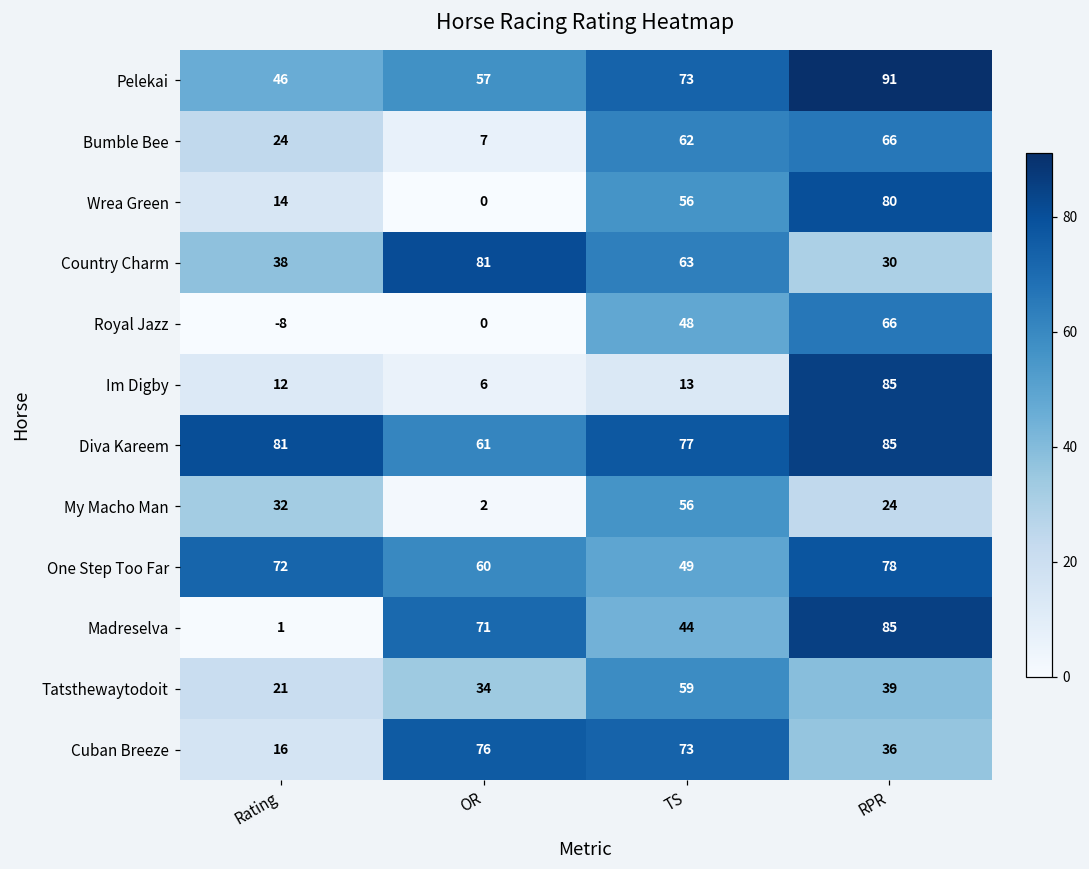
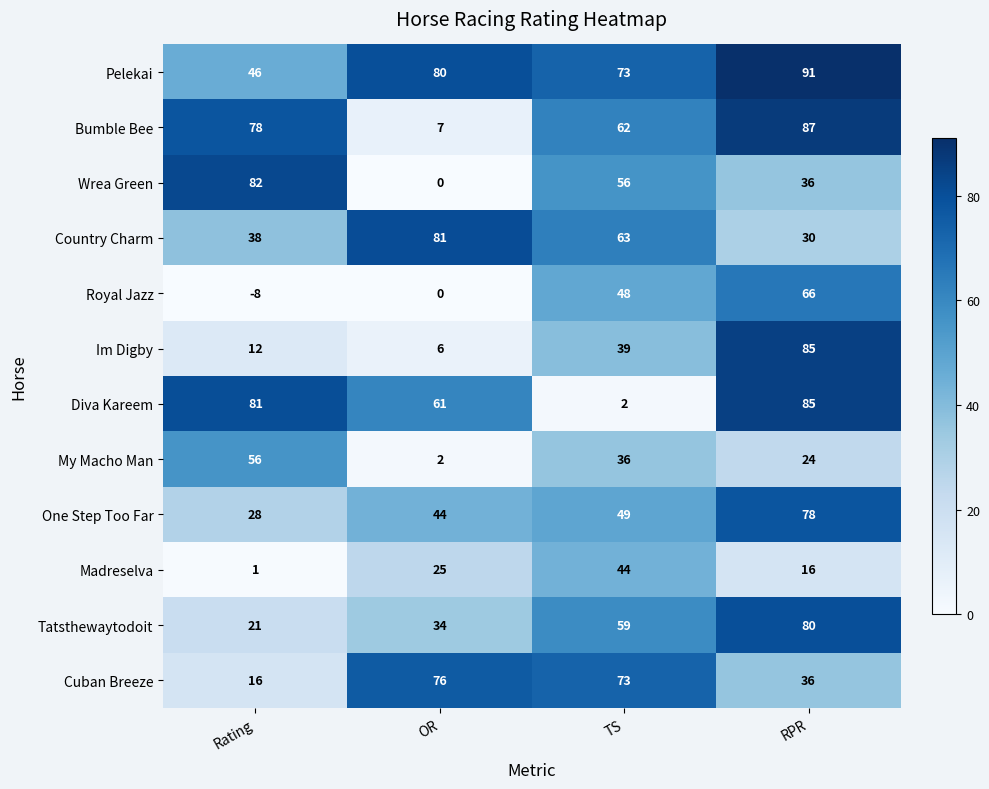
  {
    "Pelekai": {
      "Rating": 46,
-     "OR": 57,
+     "OR": 80,
      "TS": 73,
      "RPR": 91
    },
    "Bumble Bee": {
-     "Rating": 24,
+     "Rating": 78,
      "OR": 7,
      "TS": 62,
-     "RPR": 66
+     "RPR": 87
    },
    "Wrea Green": {
-     "Rating": 14,
+     "Rating": 82,
      "OR": 0,
      "TS": 56,
-     "RPR": 80
+     "RPR": 36
    },
    "Country Charm": {
      "Rating": 38,
      "OR": 81,
      "TS": 63,
      "RPR": 30
    },
    "Royal Jazz": {
      "Rating": -8,
      "OR": 0,
      "TS": 48,
      "RPR": 66
    },
    "Im Digby": {
      "Rating": 12,
      "OR": 6,
-     "TS": 13,
+     "TS": 39,
      "RPR": 85
    },
    "Diva Kareem": {
      "Rating": 81,
      "OR": 61,
-     "TS": 77,
+     "TS": 2,
      "RPR": 85
    },
    "My Macho Man": {
-     "Rating": 32,
+     "Rating": 56,
      "OR": 2,
-     "TS": 56,
+     "TS": 36,
      "RPR": 24
    },
    "One Step Too Far": {
-     "Rating": 72,
-     "OR": 60,
+     "Rating": 28,
+     "OR": 44,
      "TS": 49,
      "RPR": 78
    },
    "Madreselva": {
      "Rating": 1,
-     "OR": 71,
+     "OR": 25,
      "TS": 44,
-     "RPR": 85
+     "RPR": 16
    },
    "Tatsthewaytodoit": {
      "Rating": 21,
      "OR": 34,
      "TS": 59,
-     "RPR": 39
+     "RPR": 80
    },
    "Cuban Breeze": {
      "Rating": 16,
      "OR": 76,
      "TS": 73,
      "RPR": 36
    }
  }
